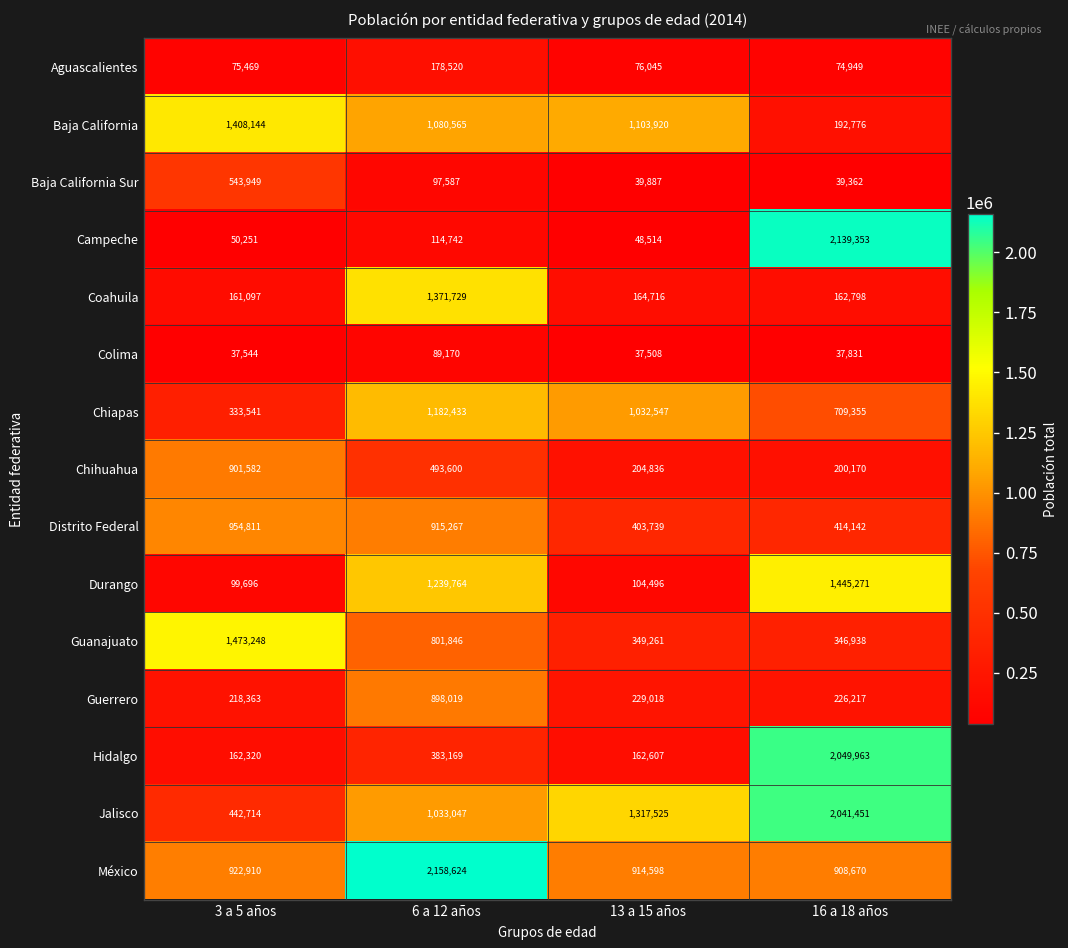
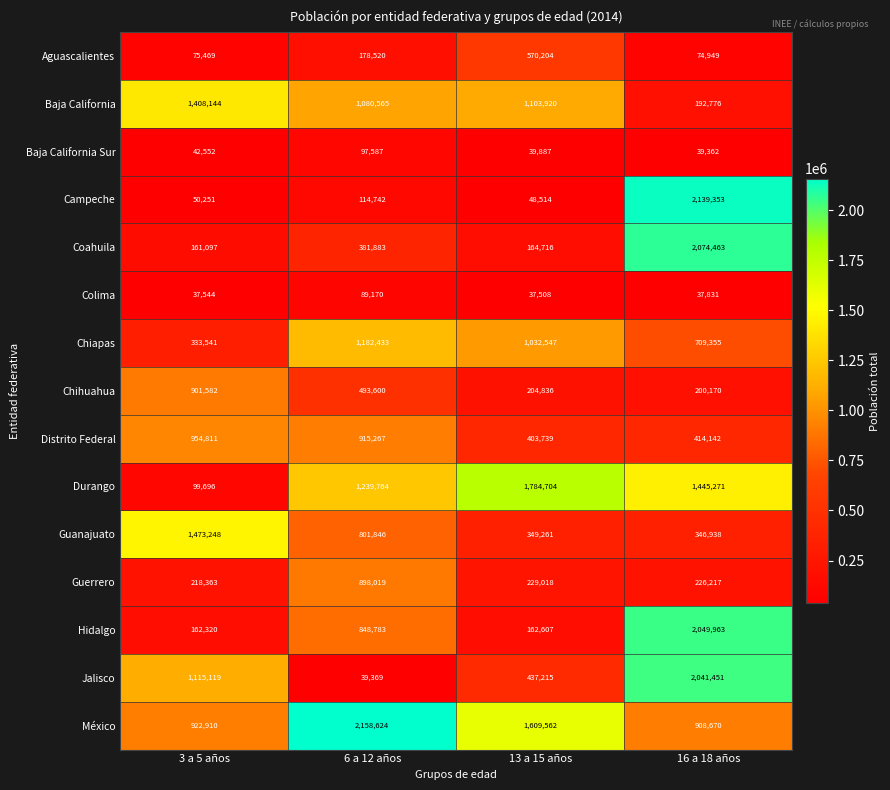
  {
    "Aguascalientes": {
      "3 a 5 años": "75,469",
      "6 a 12 años": "178,520",
-     "13 a 15 años": "76,045",
+     "13 a 15 años": "570,204",
      "16 a 18 años": "74,949"
    },
    "Baja California": {
      "3 a 5 años": "1,408,144",
      "6 a 12 años": "1,080,565",
      "13 a 15 años": "1,103,920",
      "16 a 18 años": "192,776"
    },
    "Baja California Sur": {
-     "3 a 5 años": "543,949",
+     "3 a 5 años": "42,552",
      "6 a 12 años": "97,587",
      "13 a 15 años": "39,887",
      "16 a 18 años": "39,362"
    },
    "Campeche": {
      "3 a 5 años": "50,251",
      "6 a 12 años": "114,742",
      "13 a 15 años": "48,514",
      "16 a 18 años": "2,139,353"
    },
    "Coahuila": {
      "3 a 5 años": "161,097",
-     "6 a 12 años": "1,371,729",
+     "6 a 12 años": "381,883",
      "13 a 15 años": "164,716",
-     "16 a 18 años": "162,798"
+     "16 a 18 años": "2,074,463"
    },
    "Colima": {
      "3 a 5 años": "37,544",
      "6 a 12 años": "89,170",
      "13 a 15 años": "37,508",
      "16 a 18 años": "37,831"
    },
    "Chiapas": {
      "3 a 5 años": "333,541",
      "6 a 12 años": "1,182,433",
      "13 a 15 años": "1,032,547",
      "16 a 18 años": "709,355"
    },
    "Chihuahua": {
      "3 a 5 años": "901,582",
      "6 a 12 años": "493,600",
      "13 a 15 años": "204,836",
      "16 a 18 años": "200,170"
    },
    "Distrito Federal": {
      "3 a 5 años": "954,811",
      "6 a 12 años": "915,267",
      "13 a 15 años": "403,739",
      "16 a 18 años": "414,142"
    },
    "Durango": {
      "3 a 5 años": "99,696",
      "6 a 12 años": "1,239,764",
-     "13 a 15 años": "104,496",
+     "13 a 15 años": "1,784,704",
      "16 a 18 años": "1,445,271"
    },
    "Guanajuato": {
      "3 a 5 años": "1,473,248",
      "6 a 12 años": "801,846",
      "13 a 15 años": "349,261",
      "16 a 18 años": "346,938"
    },
    "Guerrero": {
      "3 a 5 años": "218,363",
      "6 a 12 años": "898,019",
      "13 a 15 años": "229,018",
      "16 a 18 años": "226,217"
    },
    "Hidalgo": {
      "3 a 5 años": "162,320",
-     "6 a 12 años": "383,169",
+     "6 a 12 años": "848,783",
      "13 a 15 años": "162,607",
      "16 a 18 años": "2,049,963"
    },
    "Jalisco": {
-     "3 a 5 años": "442,714",
-     "6 a 12 años": "1,033,047",
-     "13 a 15 años": "1,317,525",
+     "3 a 5 años": "1,115,119",
+     "6 a 12 años": "39,369",
+     "13 a 15 años": "437,215",
      "16 a 18 años": "2,041,451"
    },
    "México": {
      "3 a 5 años": "922,910",
      "6 a 12 años": "2,158,624",
-     "13 a 15 años": "914,598",
+     "13 a 15 años": "1,609,562",
      "16 a 18 años": "908,670"
    }
  }
